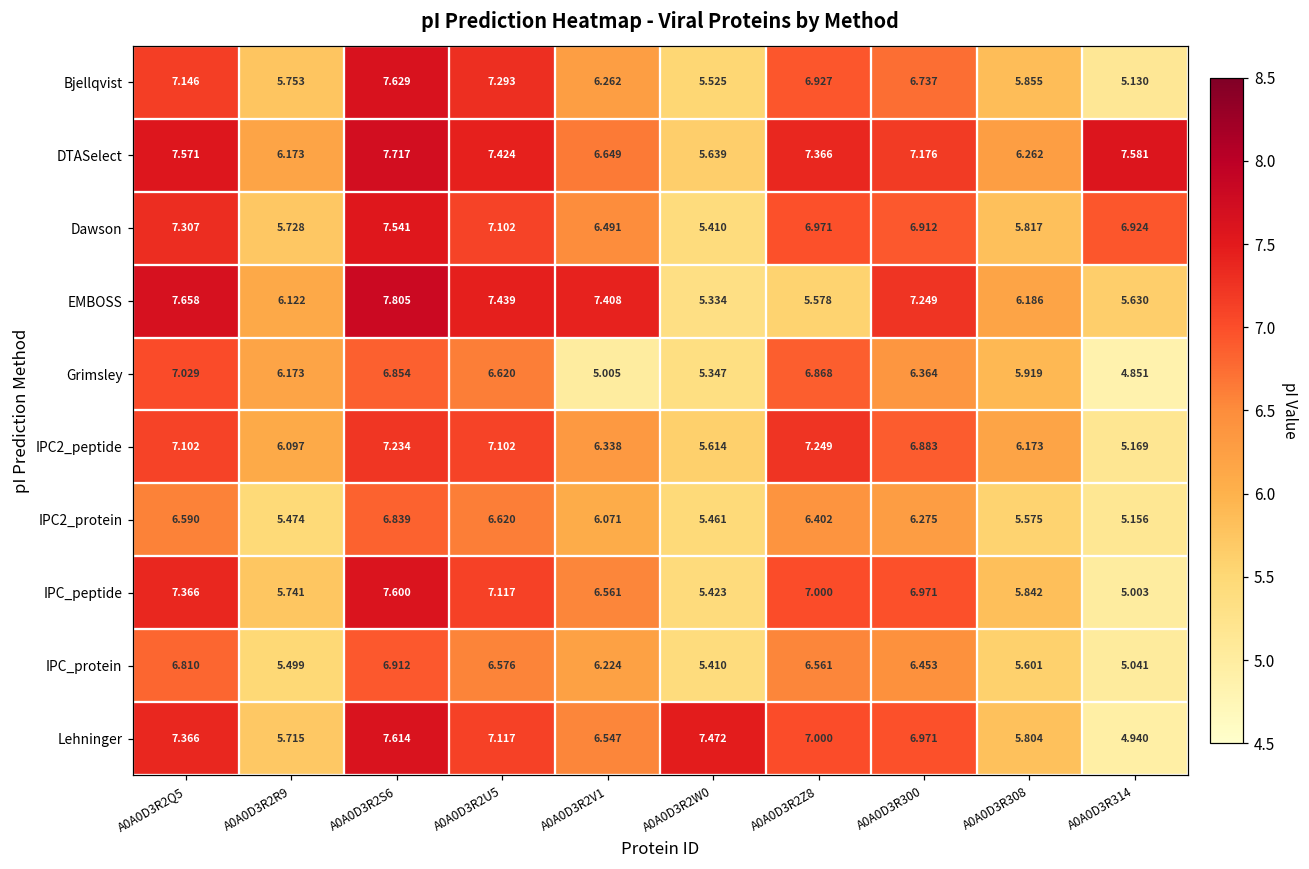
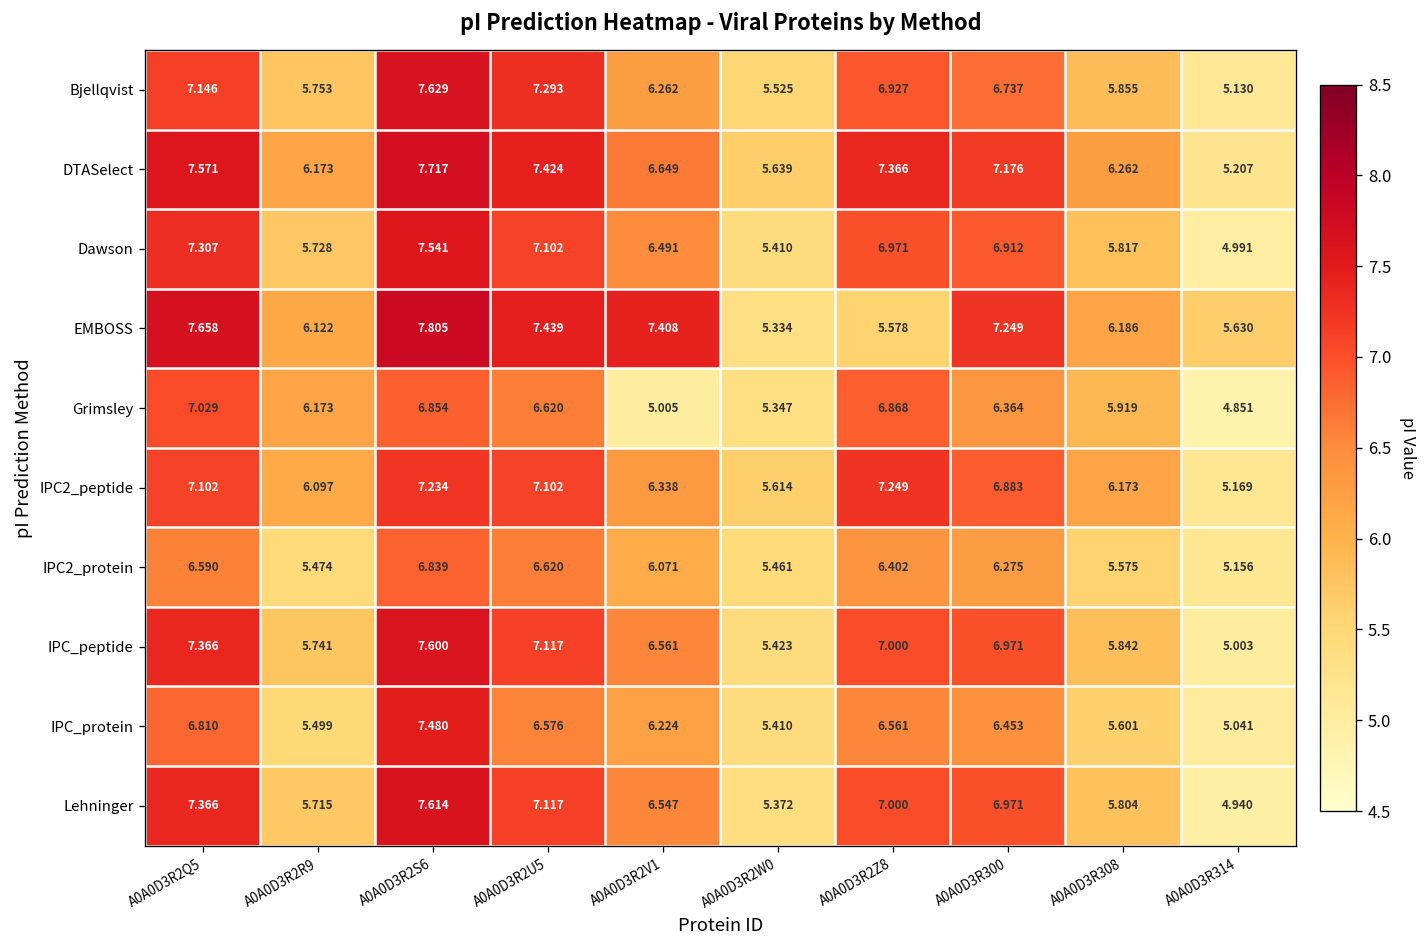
  {
    "Bjellqvist": {
      "A0A0D3R2Q5": 7.146,
      "A0A0D3R2R9": 5.753,
      "A0A0D3R2S6": 7.629,
      "A0A0D3R2U5": 7.293,
      "A0A0D3R2V1": 6.262,
      "A0A0D3R2W0": 5.525,
      "A0A0D3R2Z8": 6.927,
      "A0A0D3R300": 6.737,
      "A0A0D3R308": 5.855,
      "A0A0D3R314": 5.130
    },
    "DTASelect": {
      "A0A0D3R2Q5": 7.571,
      "A0A0D3R2R9": 6.173,
      "A0A0D3R2S6": 7.717,
      "A0A0D3R2U5": 7.424,
      "A0A0D3R2V1": 6.649,
      "A0A0D3R2W0": 5.639,
      "A0A0D3R2Z8": 7.366,
      "A0A0D3R300": 7.176,
      "A0A0D3R308": 6.262,
-     "A0A0D3R314": 7.581
+     "A0A0D3R314": 5.207
    },
    "Dawson": {
      "A0A0D3R2Q5": 7.307,
      "A0A0D3R2R9": 5.728,
      "A0A0D3R2S6": 7.541,
      "A0A0D3R2U5": 7.102,
      "A0A0D3R2V1": 6.491,
      "A0A0D3R2W0": 5.410,
      "A0A0D3R2Z8": 6.971,
      "A0A0D3R300": 6.912,
      "A0A0D3R308": 5.817,
-     "A0A0D3R314": 6.924
+     "A0A0D3R314": 4.991
    },
    "EMBOSS": {
      "A0A0D3R2Q5": 7.658,
      "A0A0D3R2R9": 6.122,
      "A0A0D3R2S6": 7.805,
      "A0A0D3R2U5": 7.439,
      "A0A0D3R2V1": 7.408,
      "A0A0D3R2W0": 5.334,
      "A0A0D3R2Z8": 5.578,
      "A0A0D3R300": 7.249,
      "A0A0D3R308": 6.186,
      "A0A0D3R314": 5.630
    },
    "Grimsley": {
      "A0A0D3R2Q5": 7.029,
      "A0A0D3R2R9": 6.173,
      "A0A0D3R2S6": 6.854,
      "A0A0D3R2U5": 6.620,
      "A0A0D3R2V1": 5.005,
      "A0A0D3R2W0": 5.347,
      "A0A0D3R2Z8": 6.868,
      "A0A0D3R300": 6.364,
      "A0A0D3R308": 5.919,
      "A0A0D3R314": 4.851
    },
    "IPC2_peptide": {
      "A0A0D3R2Q5": 7.102,
      "A0A0D3R2R9": 6.097,
      "A0A0D3R2S6": 7.234,
      "A0A0D3R2U5": 7.102,
      "A0A0D3R2V1": 6.338,
      "A0A0D3R2W0": 5.614,
      "A0A0D3R2Z8": 7.249,
      "A0A0D3R300": 6.883,
      "A0A0D3R308": 6.173,
      "A0A0D3R314": 5.169
    },
    "IPC2_protein": {
      "A0A0D3R2Q5": 6.590,
      "A0A0D3R2R9": 5.474,
      "A0A0D3R2S6": 6.839,
      "A0A0D3R2U5": 6.620,
      "A0A0D3R2V1": 6.071,
      "A0A0D3R2W0": 5.461,
      "A0A0D3R2Z8": 6.402,
      "A0A0D3R300": 6.275,
      "A0A0D3R308": 5.575,
      "A0A0D3R314": 5.156
    },
    "IPC_peptide": {
      "A0A0D3R2Q5": 7.366,
      "A0A0D3R2R9": 5.741,
      "A0A0D3R2S6": 7.600,
      "A0A0D3R2U5": 7.117,
      "A0A0D3R2V1": 6.561,
      "A0A0D3R2W0": 5.423,
      "A0A0D3R2Z8": 7.000,
      "A0A0D3R300": 6.971,
      "A0A0D3R308": 5.842,
      "A0A0D3R314": 5.003
    },
    "IPC_protein": {
      "A0A0D3R2Q5": 6.810,
      "A0A0D3R2R9": 5.499,
-     "A0A0D3R2S6": 6.912,
+     "A0A0D3R2S6": 7.480,
      "A0A0D3R2U5": 6.576,
      "A0A0D3R2V1": 6.224,
      "A0A0D3R2W0": 5.410,
      "A0A0D3R2Z8": 6.561,
      "A0A0D3R300": 6.453,
      "A0A0D3R308": 5.601,
      "A0A0D3R314": 5.041
    },
    "Lehninger": {
      "A0A0D3R2Q5": 7.366,
      "A0A0D3R2R9": 5.715,
      "A0A0D3R2S6": 7.614,
      "A0A0D3R2U5": 7.117,
      "A0A0D3R2V1": 6.547,
-     "A0A0D3R2W0": 7.472,
+     "A0A0D3R2W0": 5.372,
      "A0A0D3R2Z8": 7.000,
      "A0A0D3R300": 6.971,
      "A0A0D3R308": 5.804,
      "A0A0D3R314": 4.940
    }
  }
